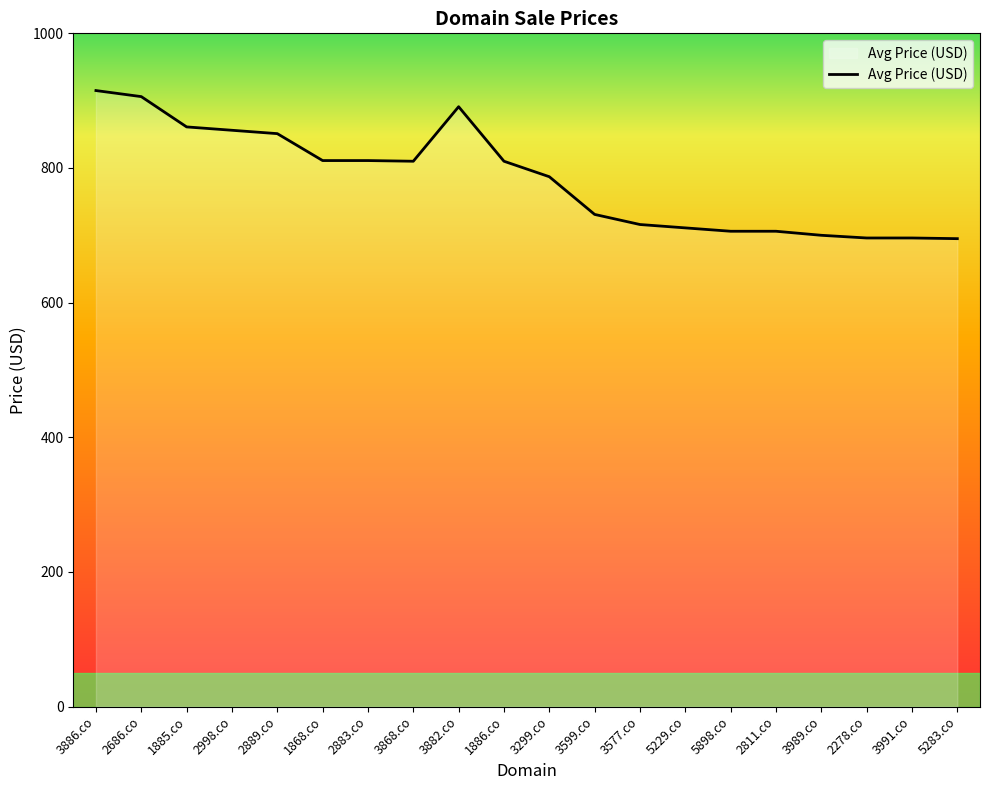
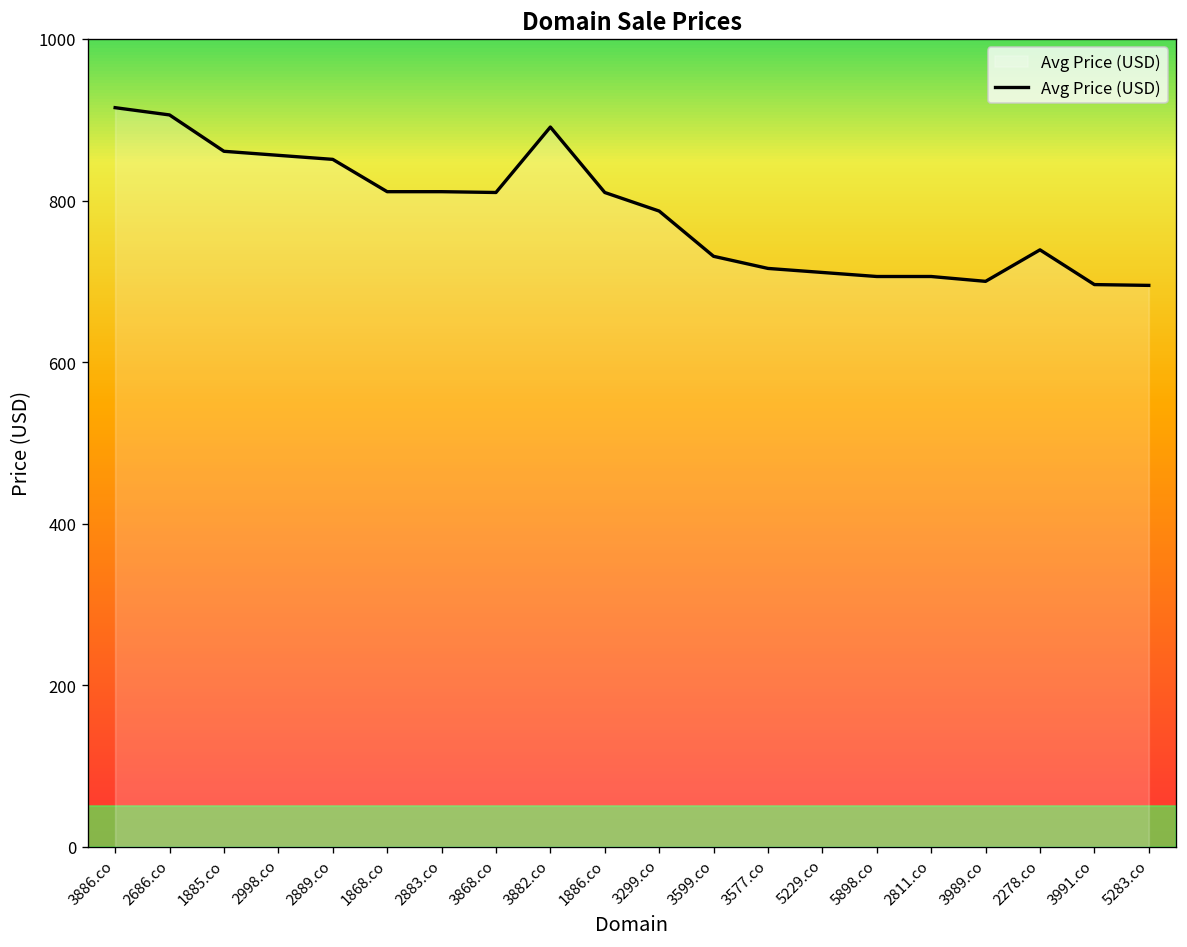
  {
    "3886.co": 920,
    "2686.co": 910,
    "1885.co": 860,
    "2998.co": 860,
    "2889.co": 850,
    "1868.co": 810,
    "2883.co": 810,
    "3868.co": 810,
    "3882.co": 890,
    "1886.co": 810,
    "3299.co": 790,
    "3599.co": 730,
    "3577.co": 720,
    "5229.co": 710,
    "5898.co": 710,
    "2811.co": 710,
    "3989.co": 700,
-   "2278.co": 700,
+   "2278.co": 740,
    "3991.co": 700,
    "5283.co": 700
  }
